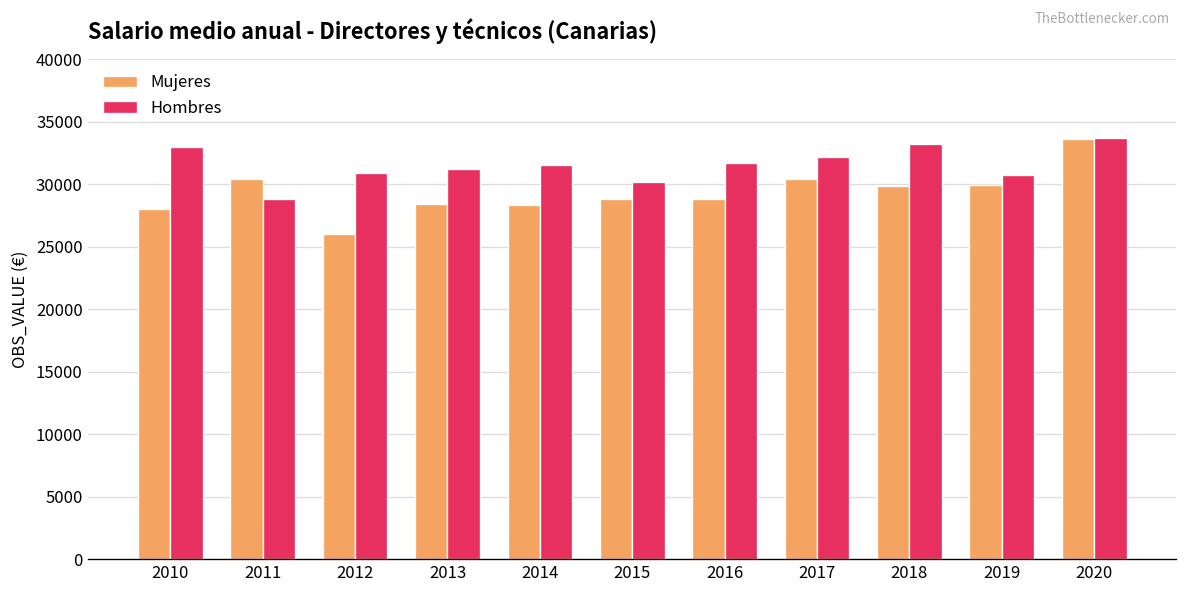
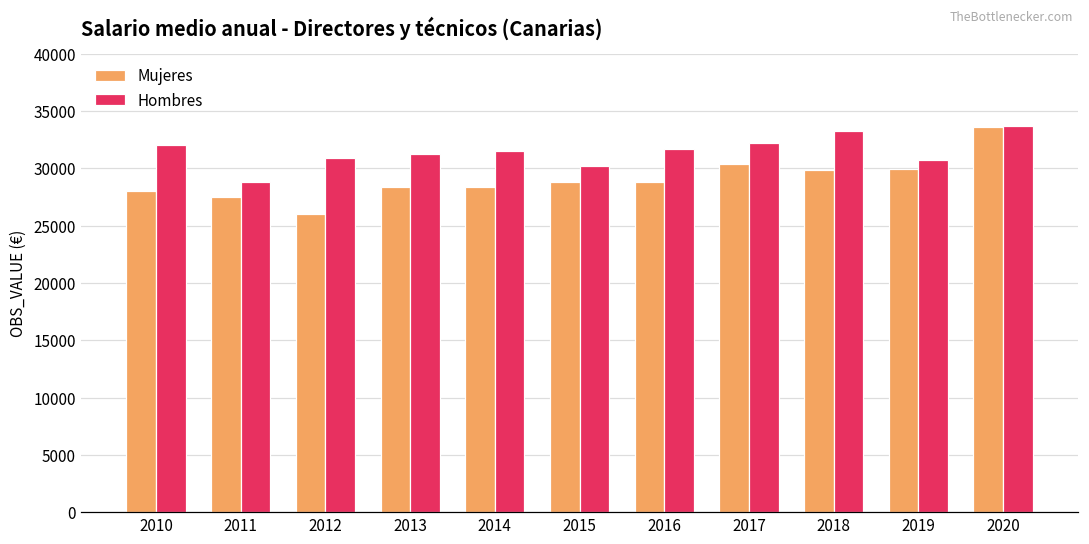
  {
    "Mujeres": {
      "2010": 28000,
-     "2011": 30400,
+     "2011": 27500,
      "2012": 26000,
      "2013": 28400,
      "2014": 28300,
      "2015": 28800,
      "2016": 28800,
      "2017": 30400,
      "2018": 29800,
      "2019": 30000,
      "2020": 33600
    },
    "Hombres": {
-     "2010": 33000,
+     "2010": 32000,
      "2011": 28800,
      "2012": 30900,
      "2013": 31200,
      "2014": 31500,
      "2015": 30200,
      "2016": 31700,
      "2017": 32200,
      "2018": 33200,
      "2019": 30700,
      "2020": 33700
    }
  }
